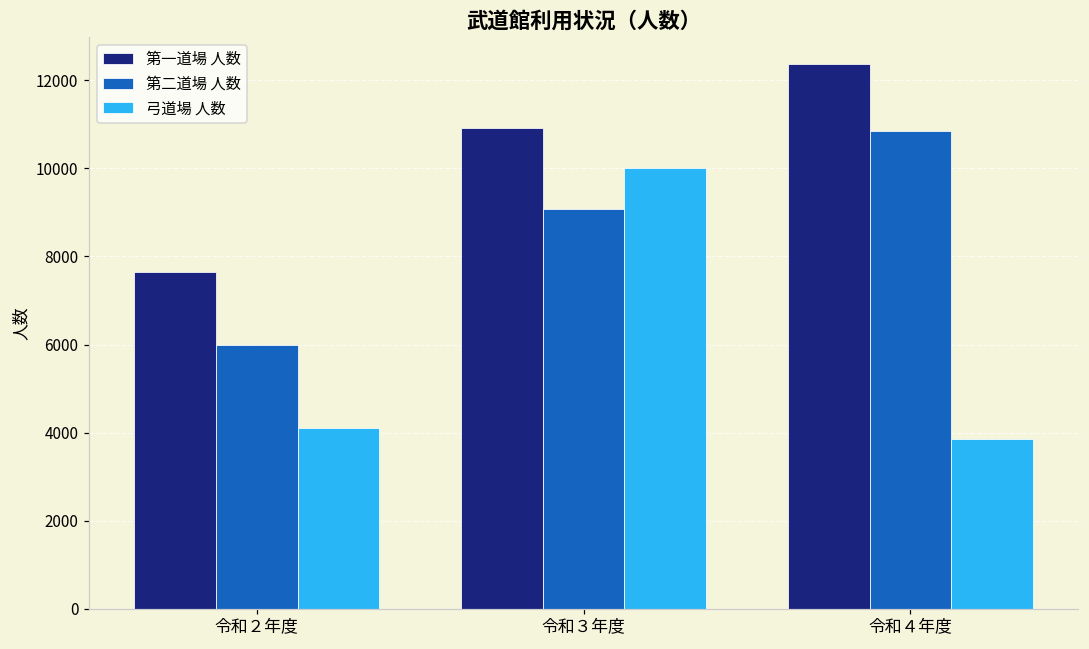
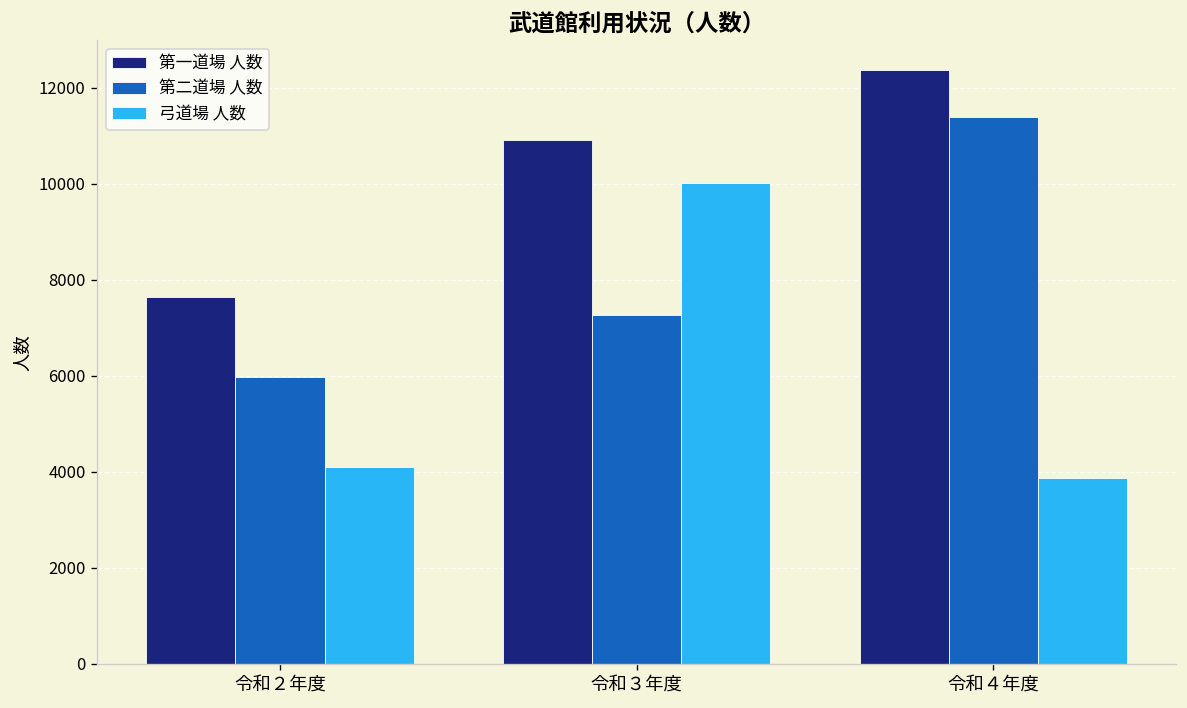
  {
    "第一道場 人数": {
      "令和２年度": 7600,
      "令和３年度": 10900,
      "令和４年度": 12400
    },
    "第二道場 人数": {
      "令和２年度": 6000,
-     "令和３年度": 9100,
-     "令和４年度": 10800
+     "令和３年度": 7300,
+     "令和４年度": 11400
    },
    "弓道場 人数": {
      "令和２年度": 4100,
      "令和３年度": 10000,
      "令和４年度": 3900
    }
  }
